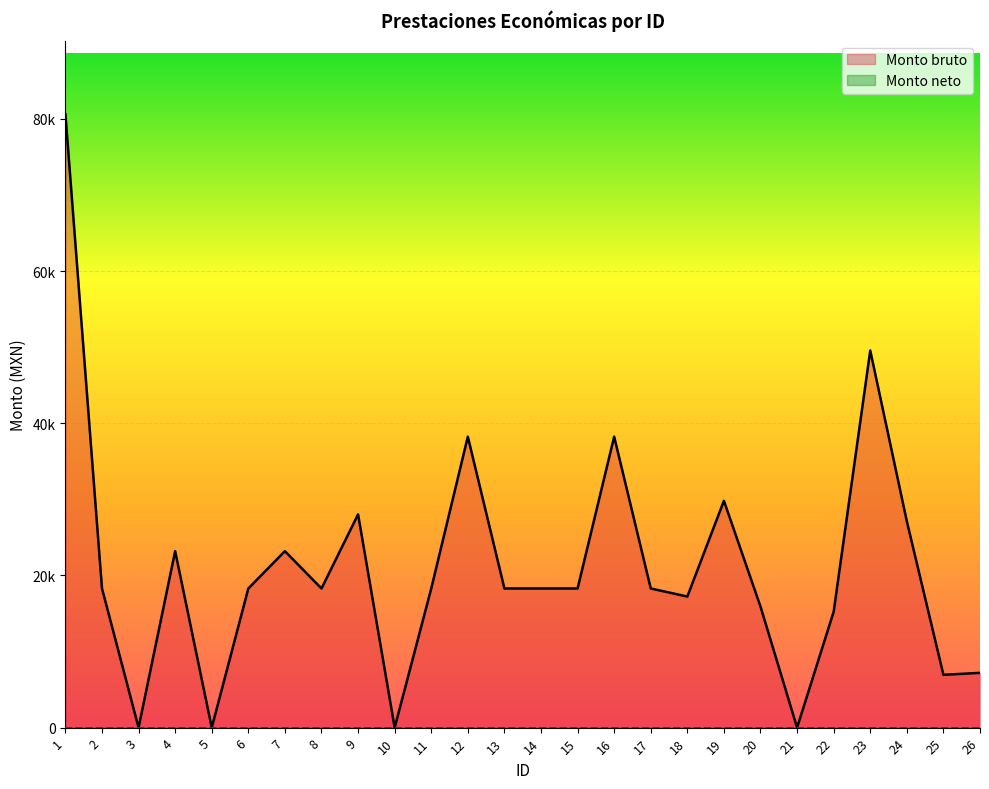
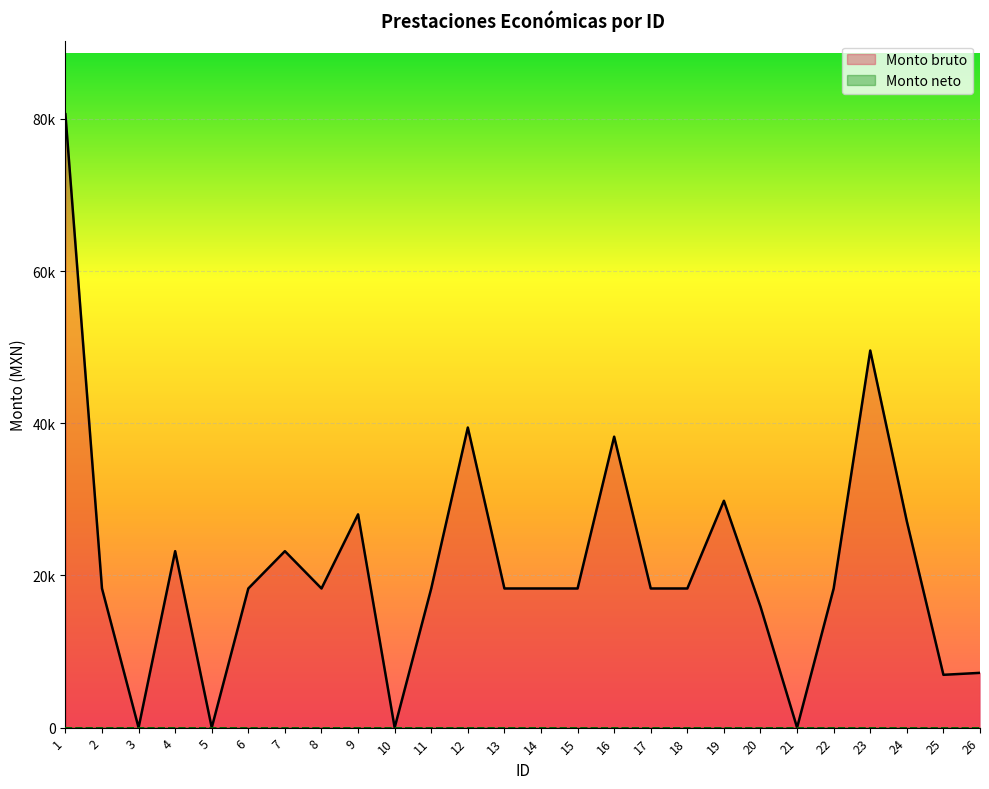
  {
    "Monto bruto": {
      "1": 81000,
      "2": 18000,
      "4": 23000,
      "6": 18000,
      "7": 23000,
      "8": 18000,
      "9": 28000,
      "11": 18000,
-     "12": 38000,
+     "12": 39000,
      "13": 18000,
      "14": 18000,
      "15": 18000,
      "16": 38000,
      "17": 18000,
-     "18": 17000,
+     "18": 18000,
      "19": 30000,
      "20": 16000,
-     "22": 15000,
+     "22": 18000,
      "23": 50000,
      "24": 27000,
      "25": 7000,
      "26": 7000
    },
    "Monto neto": {
      "1": 0,
      "2": 0,
      "4": 0,
      "6": 0,
      "7": 0,
      "8": 0,
      "9": 0,
      "11": 0,
      "12": 0,
      "13": 0,
      "14": 0,
      "15": 0,
      "16": 0,
      "17": 0,
      "18": 0,
      "19": 0,
      "20": 0,
      "22": 0,
      "23": 0,
      "24": 0,
      "25": 0,
      "26": 0
    }
  }
